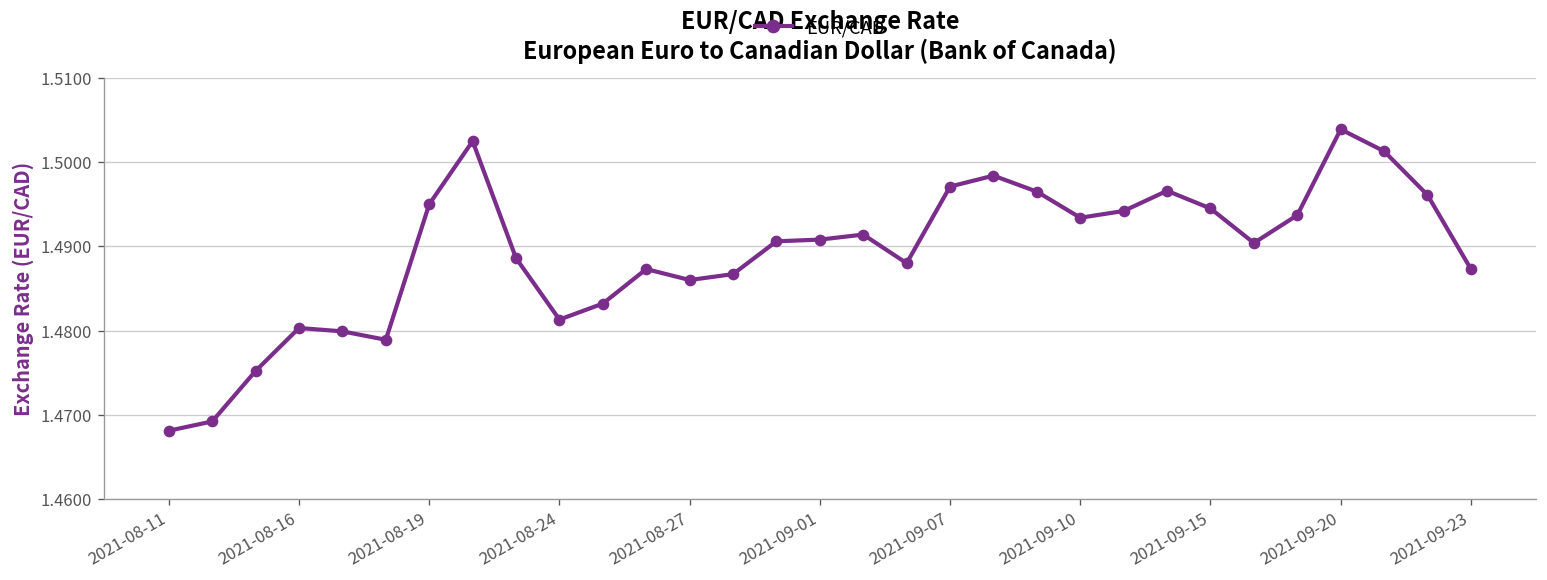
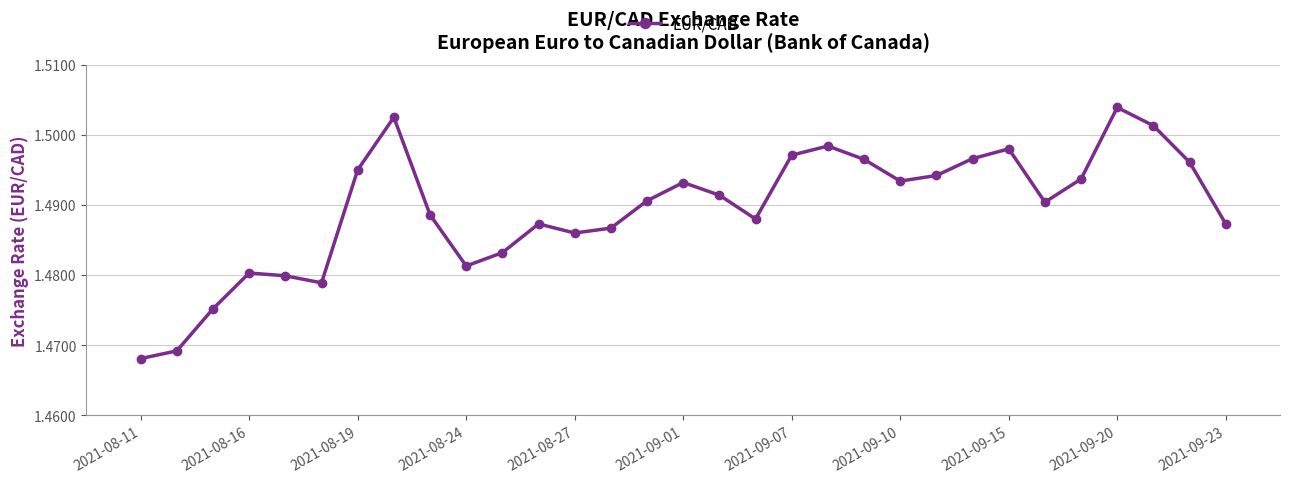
  {
    "2021-08-11": 1.468,
    "2021-08-16": 1.480,
    "2021-08-19": 1.495,
    "2021-08-24": 1.481,
    "2021-08-27": 1.486,
-   "2021-09-01": 1.491,
+   "2021-09-01": 1.493,
    "2021-09-07": 1.497,
    "2021-09-10": 1.493,
-   "2021-09-15": 1.495,
+   "2021-09-15": 1.498,
    "2021-09-20": 1.504,
    "2021-09-23": 1.487
  }
